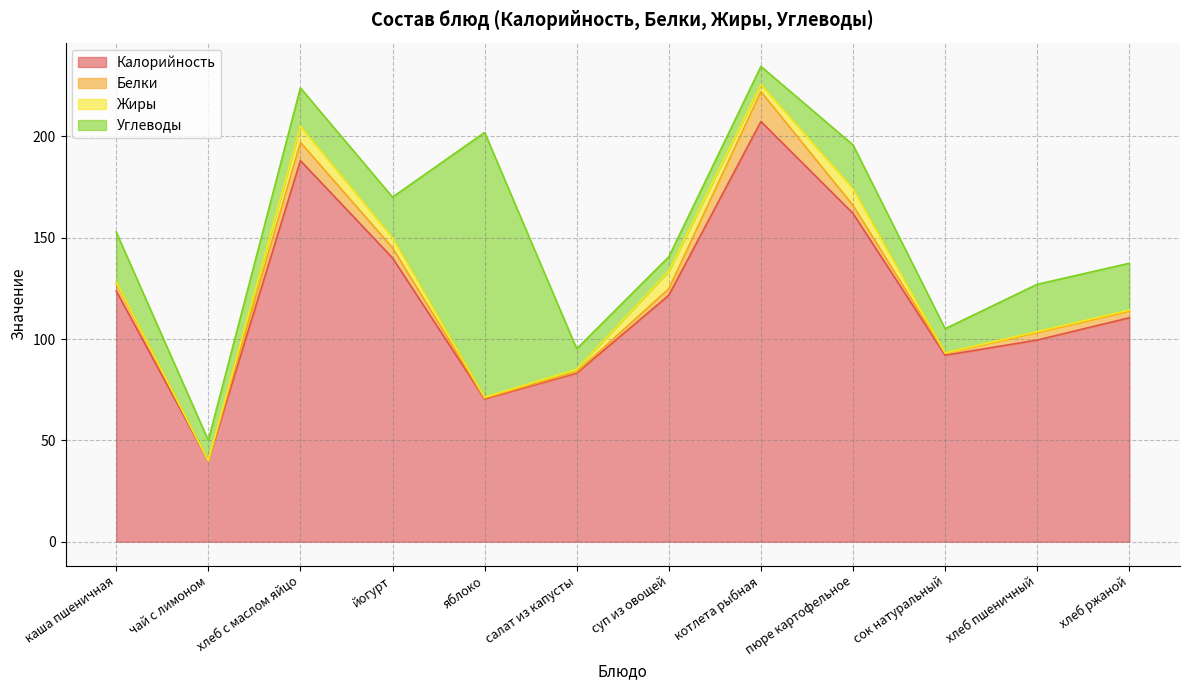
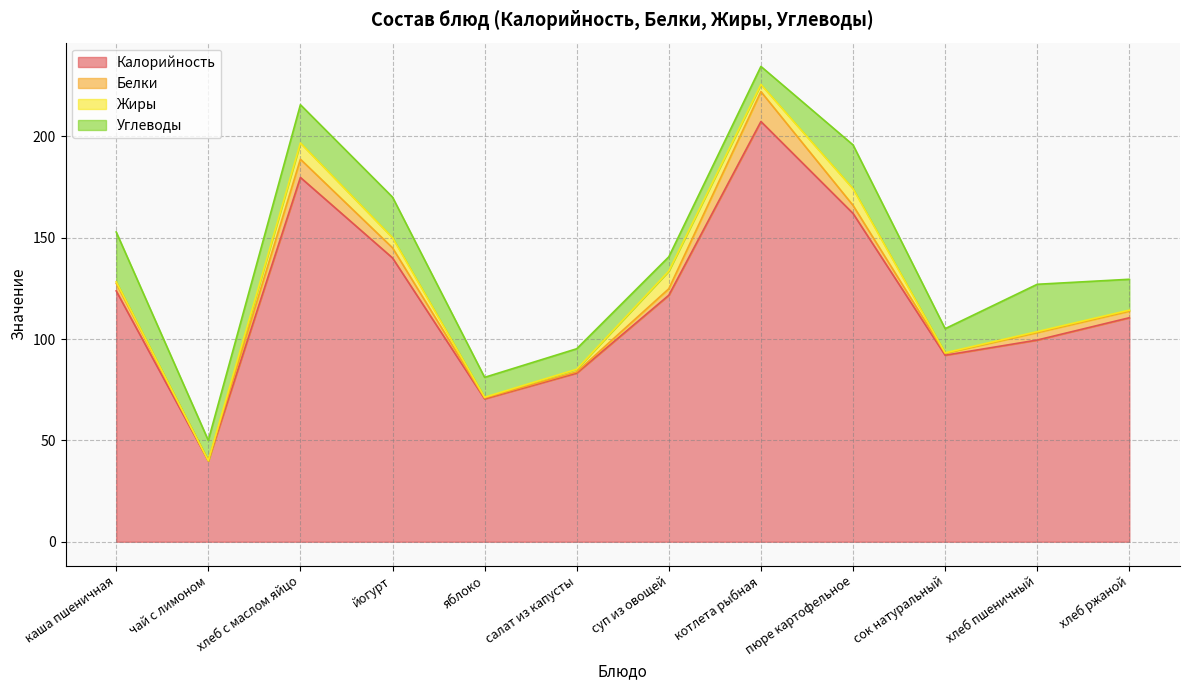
  {
    "Калорийность": {
      "каша пшеничная": 124,
-     "хлеб с маслом яйцо": 188,
+     "хлеб с маслом яйцо": 180,
      "йогурт": 140,
      "суп из овощей": 122,
      "котлета рыбная": 207,
      "пюре картофельное": 162,
      "хлеб пшеничный": 100,
      "хлеб ржаной": 111
    },
    "Углеводы": {
      "каша пшеничная": 25,
      "чай с лимоном": 10,
      "хлеб с маслом яйцо": 19,
      "йогурт": 20,
-     "яблоко": 131,
+     "яблоко": 10,
      "салат из капусты": 10,
      "суп из овощей": 7,
      "котлета рыбная": 9,
      "пюре картофельное": 22,
      "сок натуральный": 12,
      "хлеб пшеничный": 23,
-     "хлеб ржаной": 23
+     "хлеб ржаной": 15
    }
  }
